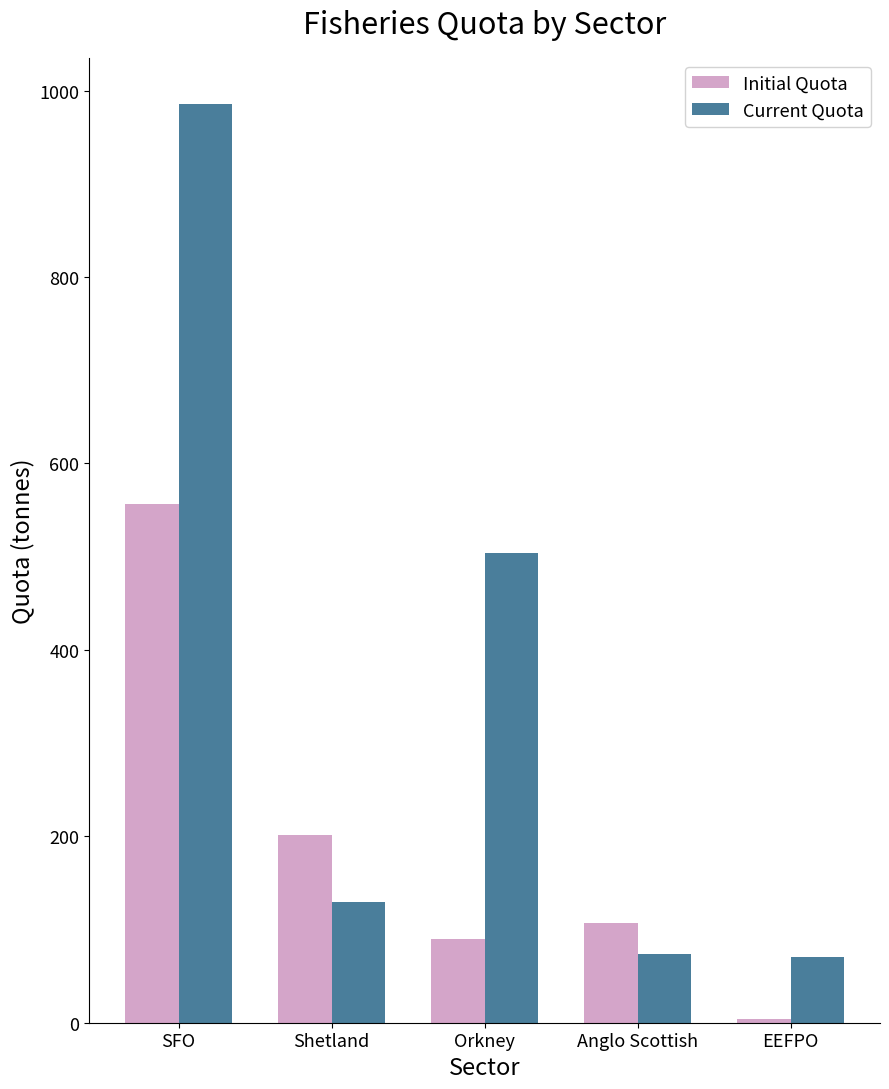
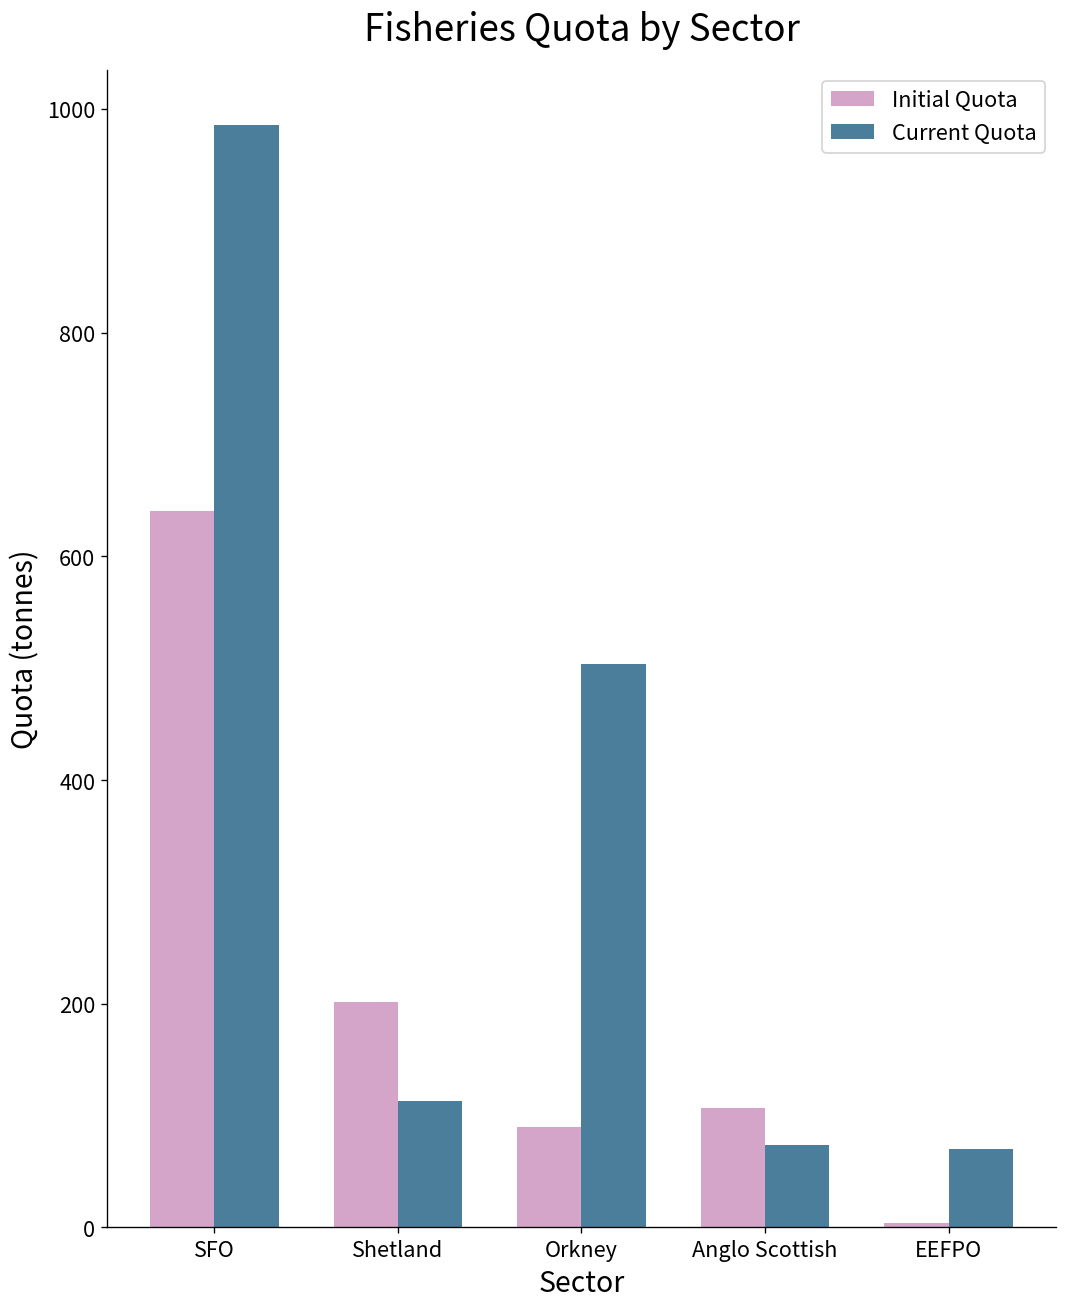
  {
    "Initial Quota": {
-     "SFO": 560,
+     "SFO": 640,
      "Shetland": 200,
      "Orkney": 90,
      "Anglo Scottish": 110,
      "EEFPO": 0
    },
    "Current Quota": {
      "SFO": 990,
-     "Shetland": 130,
+     "Shetland": 110,
      "Orkney": 500,
      "Anglo Scottish": 70,
      "EEFPO": 70
    }
  }
